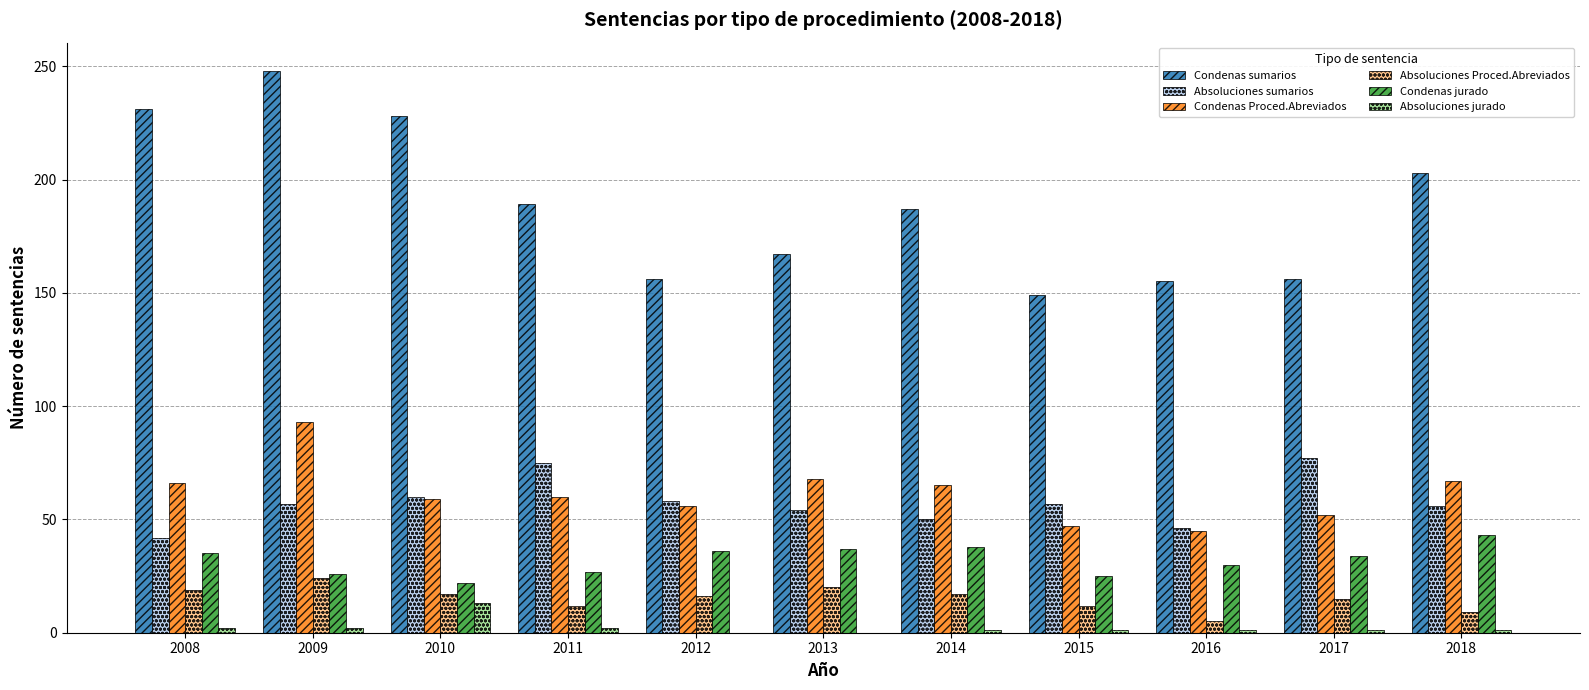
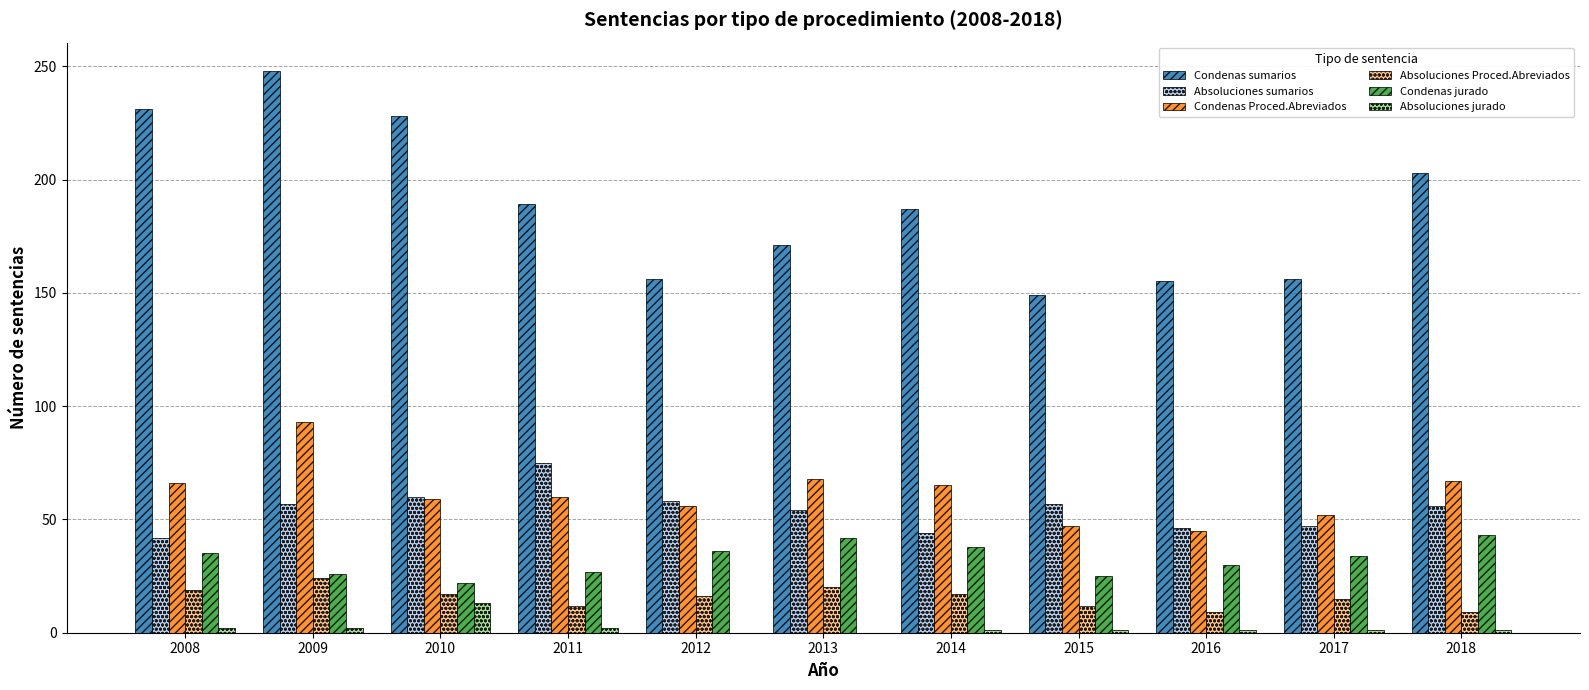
  {
    "Condenas sumarios": {
      "2008": 231,
      "2009": 248,
      "2010": 228,
      "2011": 189,
      "2012": 156,
-     "2013": 167,
+     "2013": 171,
      "2014": 187,
      "2015": 149,
      "2016": 155,
      "2017": 156,
      "2018": 203
    },
    "Absoluciones sumarios": {
      "2008": 42,
      "2009": 57,
      "2010": 60,
      "2011": 75,
      "2012": 58,
      "2013": 54,
-     "2014": 50,
+     "2014": 44,
      "2015": 57,
      "2016": 46,
-     "2017": 77,
+     "2017": 47,
      "2018": 56
    },
    "Condenas Proced.Abreviados": {
      "2008": 66,
      "2009": 93,
      "2010": 59,
      "2011": 60,
      "2012": 56,
      "2013": 68,
      "2014": 65,
      "2015": 47,
      "2016": 45,
      "2017": 52,
      "2018": 67
    },
    "Absoluciones Proced.Abreviados": {
      "2008": 19,
      "2009": 24,
      "2010": 17,
      "2011": 12,
      "2012": 16,
      "2013": 20,
      "2014": 17,
      "2015": 12,
-     "2016": 5,
+     "2016": 9,
      "2017": 15,
      "2018": 9
    },
    "Condenas jurado": {
      "2008": 35,
      "2009": 26,
      "2010": 22,
      "2011": 27,
      "2012": 36,
-     "2013": 37,
+     "2013": 42,
      "2014": 38,
      "2015": 25,
      "2016": 30,
      "2017": 34,
      "2018": 43
    },
    "Absoluciones jurado": {
      "2008": 2,
      "2009": 2,
      "2010": 13,
      "2011": 2,
      "2012": 0,
      "2013": 0
    }
  }
